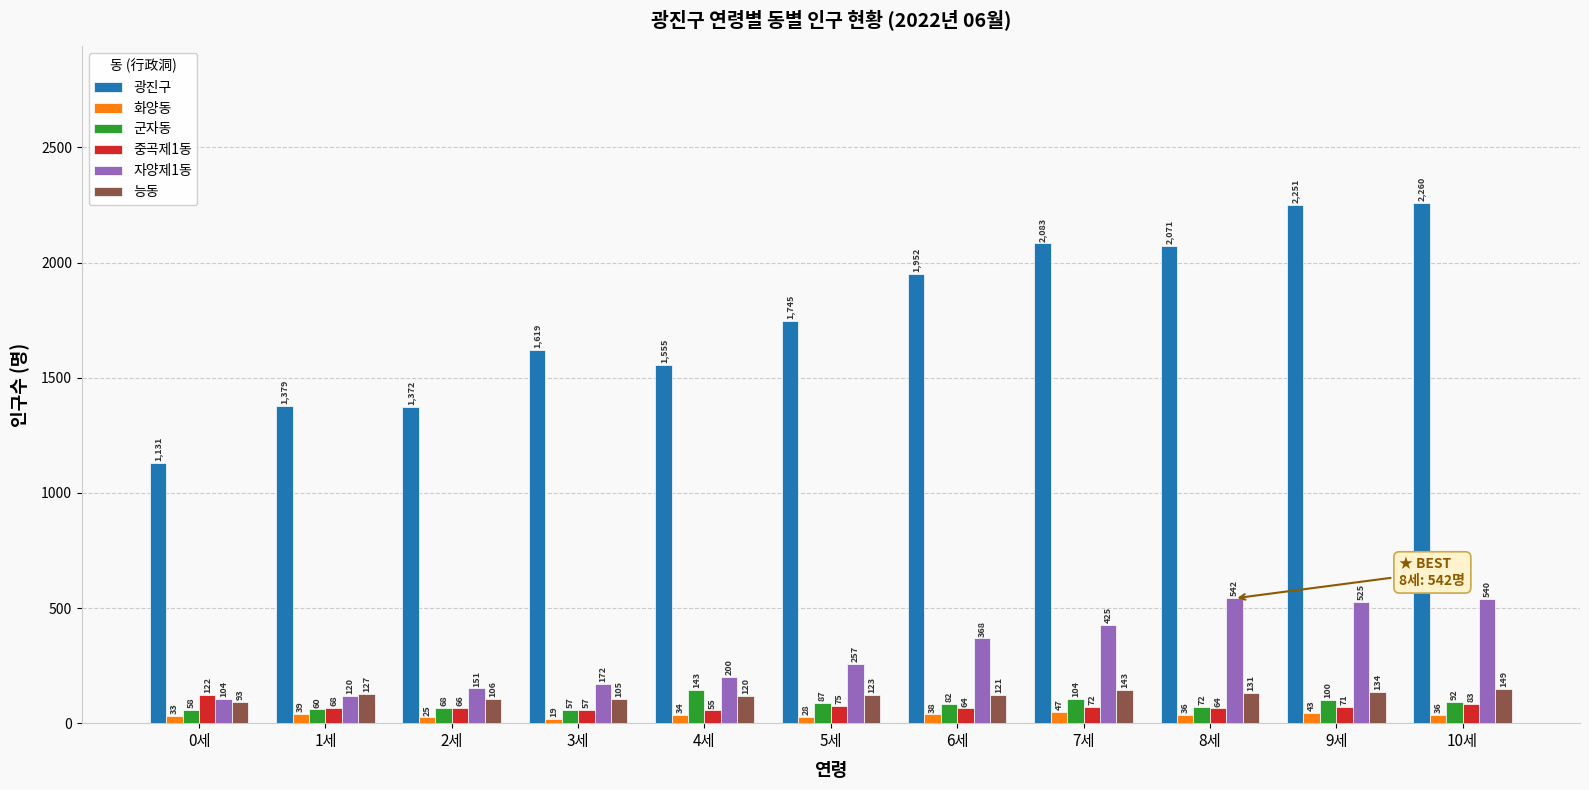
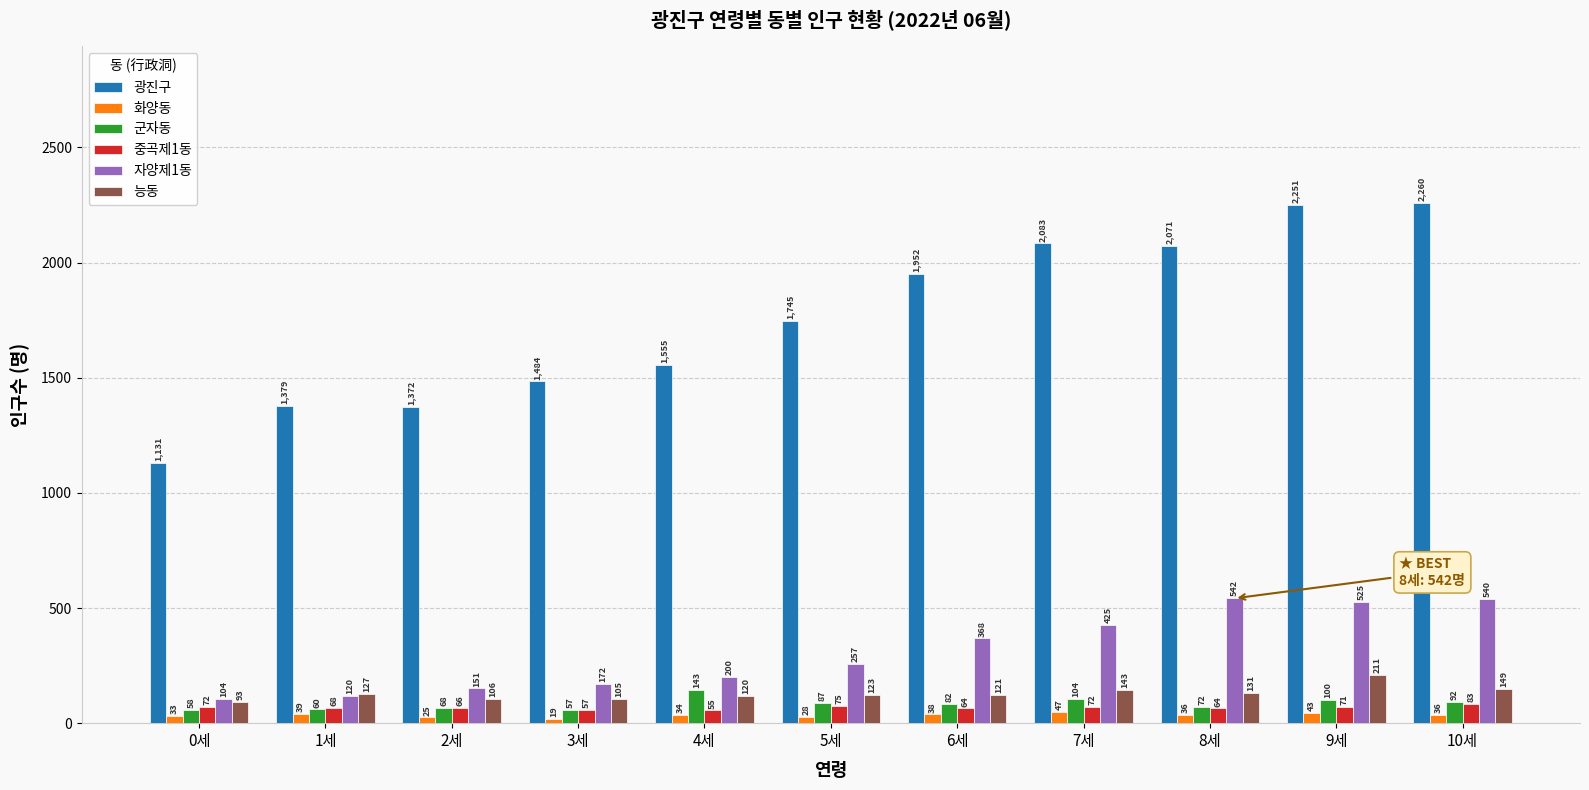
  {
    "광진구": {
      "0세": "1,131",
      "1세": "1,379",
      "2세": "1,372",
-     "3세": "1,619",
+     "3세": "1,484",
      "4세": "1,555",
      "5세": "1,745",
      "6세": "1,952",
      "7세": "2,083",
      "8세": "2,071",
      "9세": "2,251",
      "10세": "2,260"
    },
    "화양동": {
      "0세": "33",
      "1세": "39",
      "2세": "25",
      "3세": "19",
      "4세": "34",
      "5세": "28",
      "6세": "38",
      "7세": "47",
      "8세": "36",
      "9세": "43",
      "10세": "36"
    },
    "군자동": {
      "0세": "58",
      "1세": "60",
      "2세": "68",
      "3세": "57",
      "4세": "143",
      "5세": "87",
      "6세": "82",
      "7세": "104",
      "8세": "72",
      "9세": "100",
      "10세": "92"
    },
    "중곡제1동": {
-     "0세": "122",
+     "0세": "72",
      "1세": "68",
      "2세": "66",
      "3세": "57",
      "4세": "55",
      "5세": "75",
      "6세": "64",
      "7세": "72",
      "8세": "64",
      "9세": "71",
      "10세": "83"
    },
    "자양제1동": {
      "0세": "104",
      "1세": "120",
      "2세": "151",
      "3세": "172",
      "4세": "200",
      "5세": "257",
      "6세": "368",
      "7세": "425",
      "8세": "542",
      "10세": "540"
    },
    "능동": {
      "0세": "93",
      "1세": "127",
      "2세": "106",
      "3세": "105",
      "4세": "120",
      "5세": "123",
      "6세": "121",
      "7세": "143",
      "8세": "131",
-     "9세": "134",
+     "9세": "211",
      "10세": "149"
    }
  }
